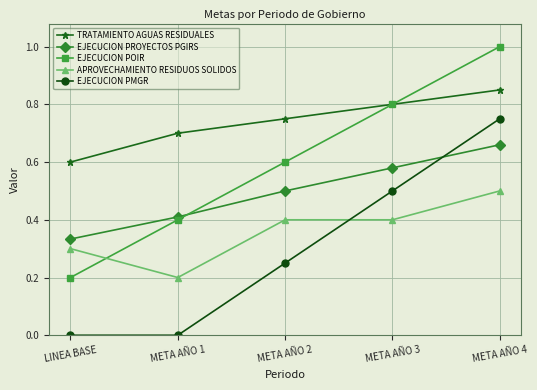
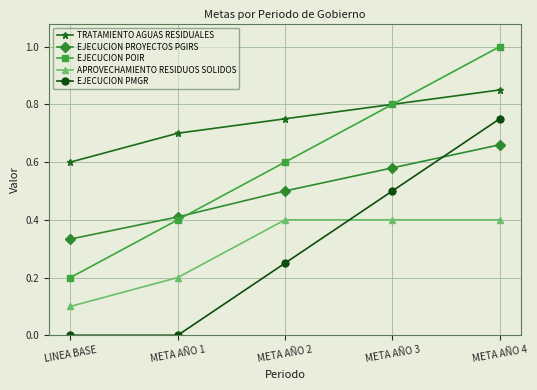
  {
    "APROVECHAMIENTO RESIDUOS SOLIDOS": {
-     "LINEA BASE": 0.3,
+     "LINEA BASE": 0.1,
      "META AÑO 1": 0.2,
      "META AÑO 2": 0.4,
      "META AÑO 3": 0.4,
-     "META AÑO 4": 0.5
+     "META AÑO 4": 0.4
    }
  }
